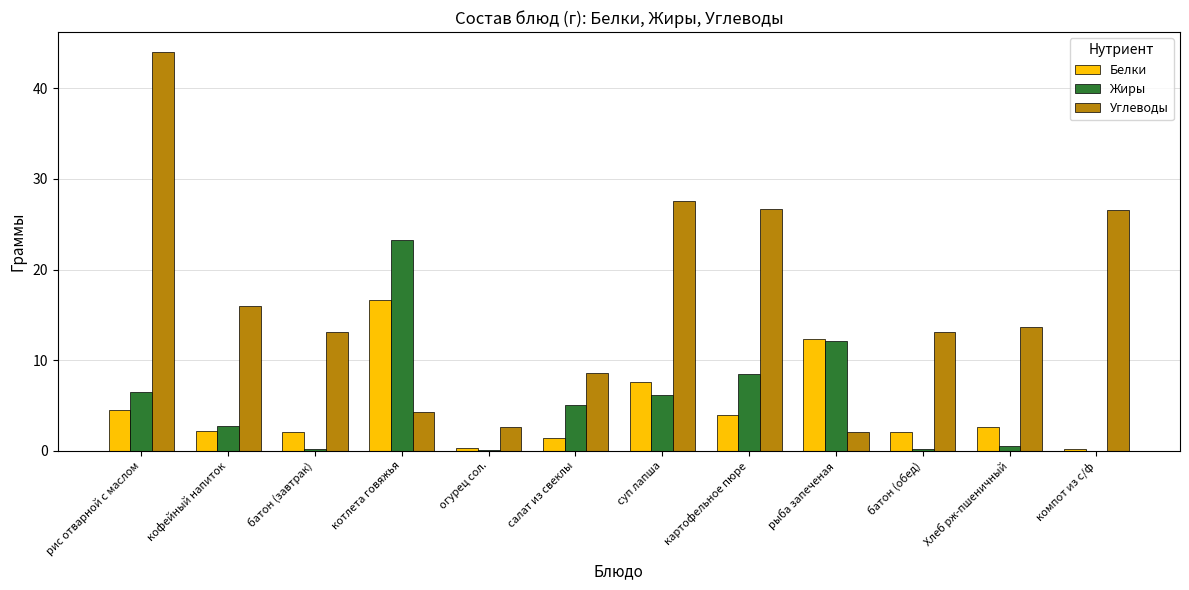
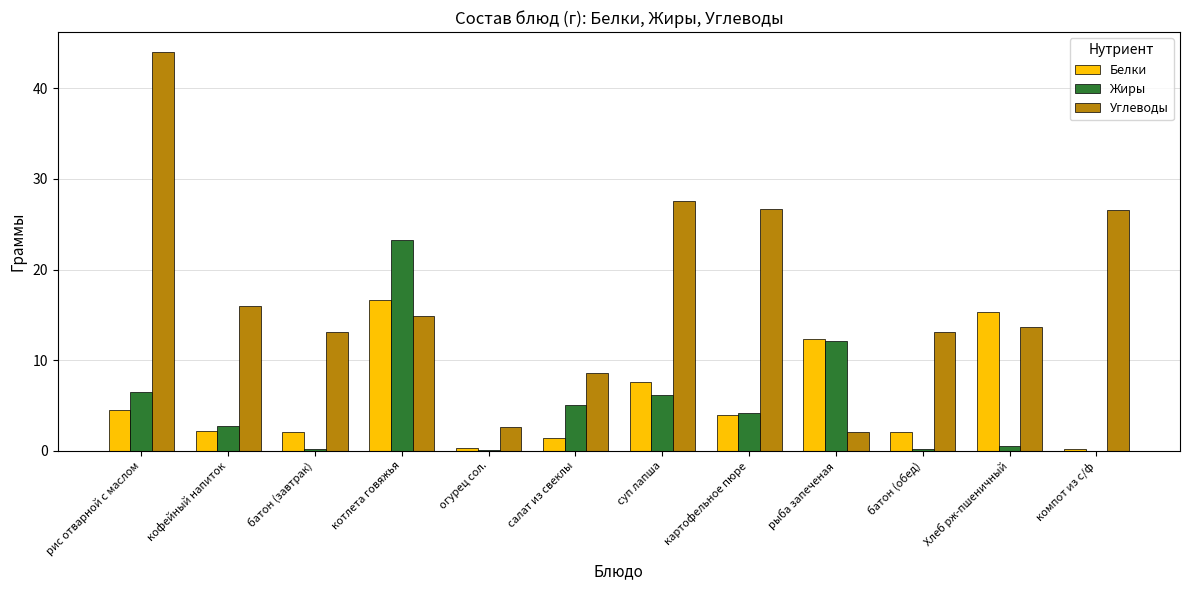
  {
    "Белки": {
      "рис отварной с маслом": 4,
      "кофейный напиток": 2,
      "батон (завтрак)": 2,
      "котлета говяжья": 17,
      "огурец сол.": 0,
      "салат из свеклы": 1,
      "суп лапша": 8,
      "картофельное пюре": 4,
      "рыба запеченая": 12,
      "батон (обед)": 2,
-     "Хлеб рж-пшеничный": 3
+     "Хлеб рж-пшеничный": 15
    },
    "Жиры": {
      "рис отварной с маслом": 6,
      "кофейный напиток": 3,
      "котлета говяжья": 23,
      "салат из свеклы": 5,
      "суп лапша": 6,
-     "картофельное пюре": 8,
+     "картофельное пюре": 4,
      "рыба запеченая": 12,
      "Хлеб рж-пшеничный": 0,
      "компот из с/ф": 0
    },
    "Углеводы": {
      "рис отварной с маслом": 44,
      "кофейный напиток": 16,
      "батон (завтрак)": 13,
-     "котлета говяжья": 4,
+     "котлета говяжья": 15,
      "огурец сол.": 3,
      "салат из свеклы": 9,
      "суп лапша": 28,
      "картофельное пюре": 27,
      "рыба запеченая": 2,
      "батон (обед)": 13,
      "Хлеб рж-пшеничный": 14,
      "компот из с/ф": 27
    }
  }
